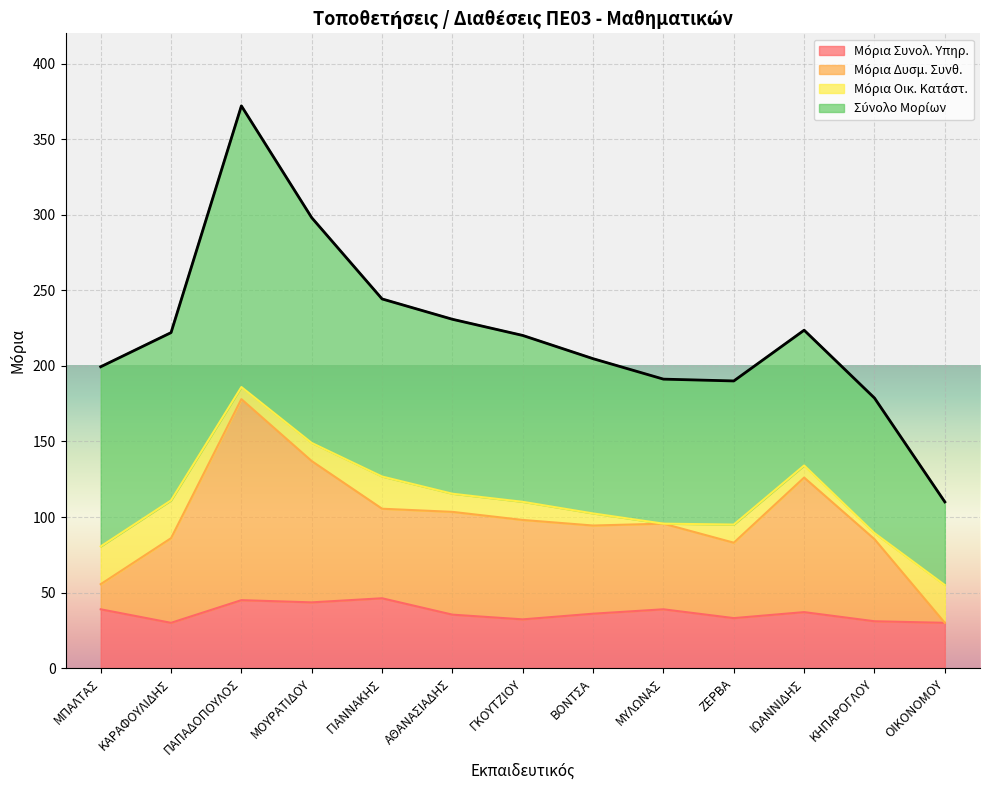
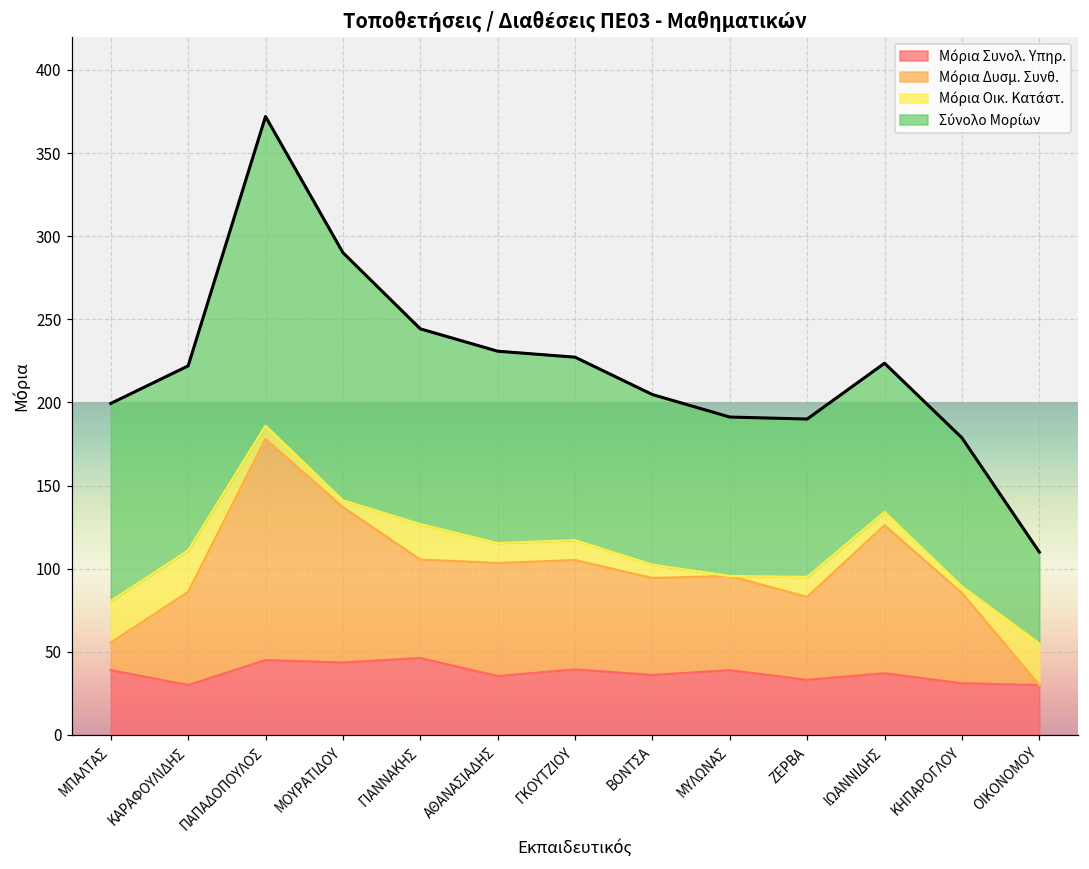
  {
    "Μόρια Συνολ. Υπηρ.": {
      "ΜΠΑΛΤΑΣ": 39,
      "ΚΑΡΑΦΟΥΛΙΔΗΣ": 30,
      "ΠΑΠΑΔΟΠΟΥΛΟΣ": 45,
      "ΜΟΥΡΑΤΙΔΟΥ": 44,
      "ΓΙΑΝΝΑΚΗΣ": 46,
      "ΑΘΑΝΑΣΙΑΔΗΣ": 35,
-     "ΓΚΟΥΤΖΙΟΥ": 32,
+     "ΓΚΟΥΤΖΙΟΥ": 39,
      "ΒΟΝΤΣΑ": 36,
      "ΜΥΛΩΝΑΣ": 39,
      "ΖΕΡΒΑ": 33,
      "ΙΩΑΝΝΙΔΗΣ": 37,
      "ΚΗΠΑΡΟΓΛΟΥ": 31
    },
    "Μόρια Δυσμ. Συνθ.": {
      "ΜΠΑΛΤΑΣ": 17,
      "ΚΑΡΑΦΟΥΛΙΔΗΣ": 56,
      "ΠΑΠΑΔΟΠΟΥΛΟΣ": 133,
      "ΜΟΥΡΑΤΙΔΟΥ": 93,
      "ΓΙΑΝΝΑΚΗΣ": 59,
      "ΑΘΑΝΑΣΙΑΔΗΣ": 68,
      "ΓΚΟΥΤΖΙΟΥ": 66,
      "ΒΟΝΤΣΑ": 58,
      "ΖΕΡΒΑ": 50,
      "ΙΩΑΝΝΙΔΗΣ": 89,
      "ΚΗΠΑΡΟΓΛΟΥ": 54
    },
    "Μόρια Οικ. Κατάστ.": {
      "ΜΠΑΛΤΑΣ": 25,
      "ΚΑΡΑΦΟΥΛΙΔΗΣ": 25,
      "ΠΑΠΑΔΟΠΟΥΛΟΣ": 8,
-     "ΜΟΥΡΑΤΙΔΟΥ": 12,
+     "ΜΟΥΡΑΤΙΔΟΥ": 4,
      "ΓΙΑΝΝΑΚΗΣ": 21,
      "ΑΘΑΝΑΣΙΑΔΗΣ": 12,
      "ΓΚΟΥΤΖΙΟΥ": 12,
      "ΒΟΝΤΣΑ": 8,
      "ΖΕΡΒΑ": 12,
      "ΙΩΑΝΝΙΔΗΣ": 8,
      "ΚΗΠΑΡΟΓΛΟΥ": 4,
      "ΟΙΚΟΝΟΜΟΥ": 25
    },
    "Σύνολο Μορίων": {
      "ΜΠΑΛΤΑΣ": 119,
      "ΚΑΡΑΦΟΥΛΙΔΗΣ": 111,
      "ΠΑΠΑΔΟΠΟΥΛΟΣ": 186,
      "ΜΟΥΡΑΤΙΔΟΥ": 149,
      "ΓΙΑΝΝΑΚΗΣ": 117,
      "ΑΘΑΝΑΣΙΑΔΗΣ": 115,
      "ΓΚΟΥΤΖΙΟΥ": 110,
      "ΒΟΝΤΣΑ": 102,
      "ΜΥΛΩΝΑΣ": 96,
      "ΖΕΡΒΑ": 95,
      "ΙΩΑΝΝΙΔΗΣ": 89,
      "ΚΗΠΑΡΟΓΛΟΥ": 89,
      "ΟΙΚΟΝΟΜΟΥ": 55
    }
  }
